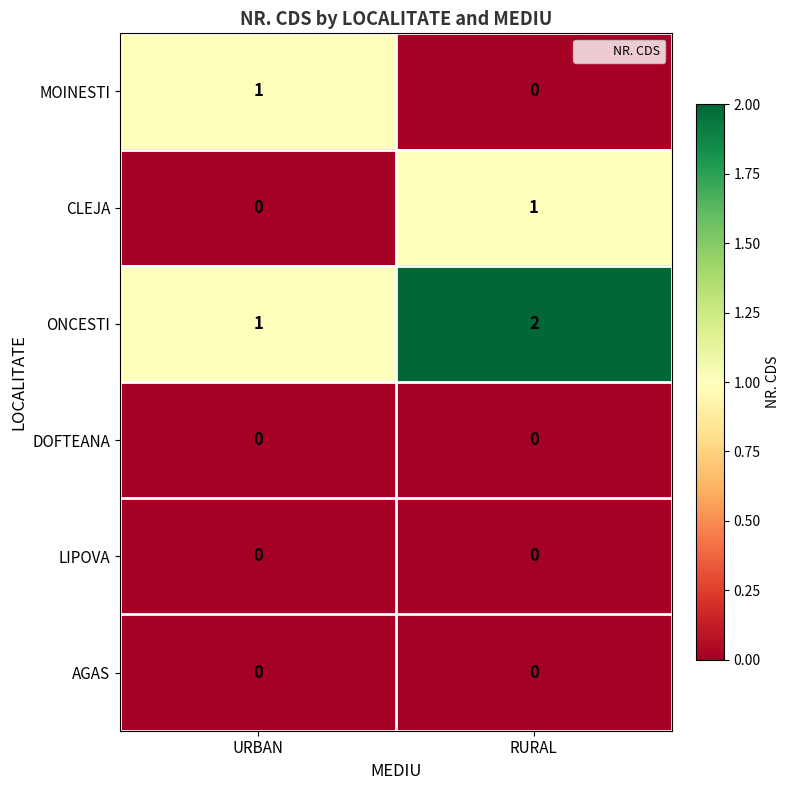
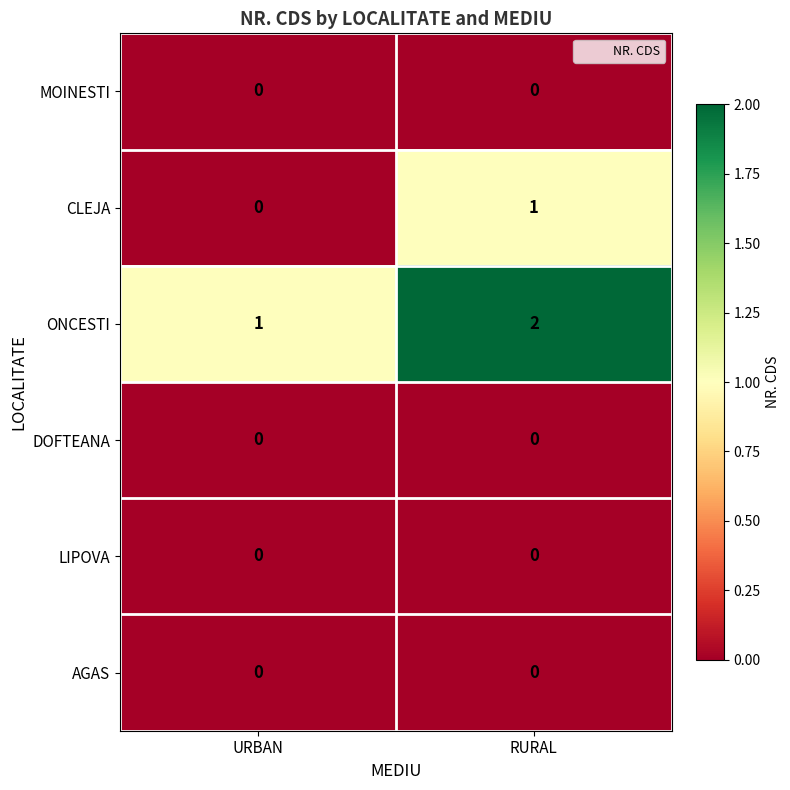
  {
    "MOINESTI": {
-     "URBAN": 1,
+     "URBAN": 0,
      "RURAL": 0
    },
    "CLEJA": {
      "URBAN": 0,
      "RURAL": 1
    },
    "ONCESTI": {
      "URBAN": 1,
      "RURAL": 2
    },
    "DOFTEANA": {
      "URBAN": 0,
      "RURAL": 0
    },
    "LIPOVA": {
      "URBAN": 0,
      "RURAL": 0
    },
    "AGAS": {
      "URBAN": 0,
      "RURAL": 0
    }
  }
